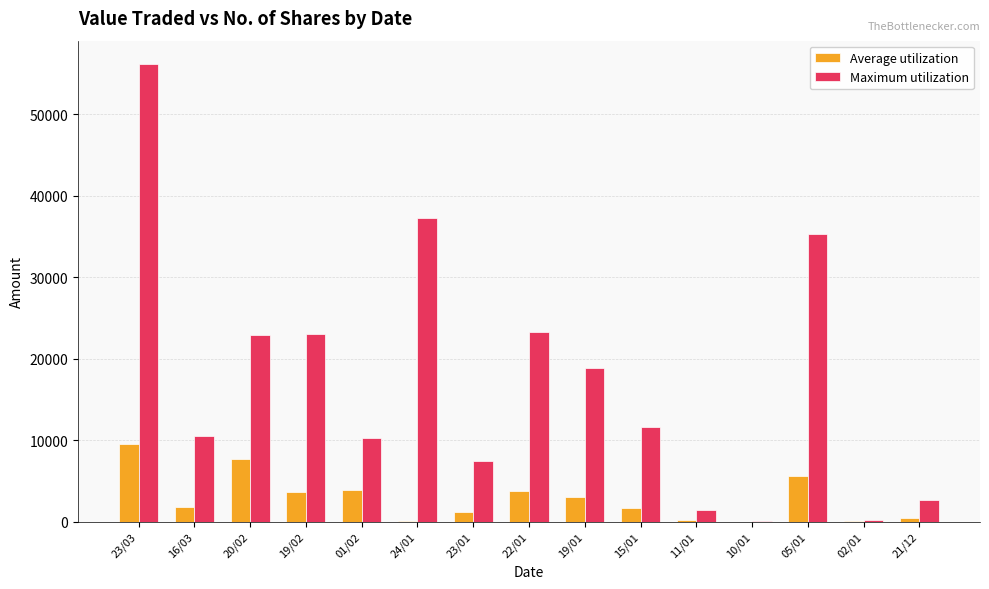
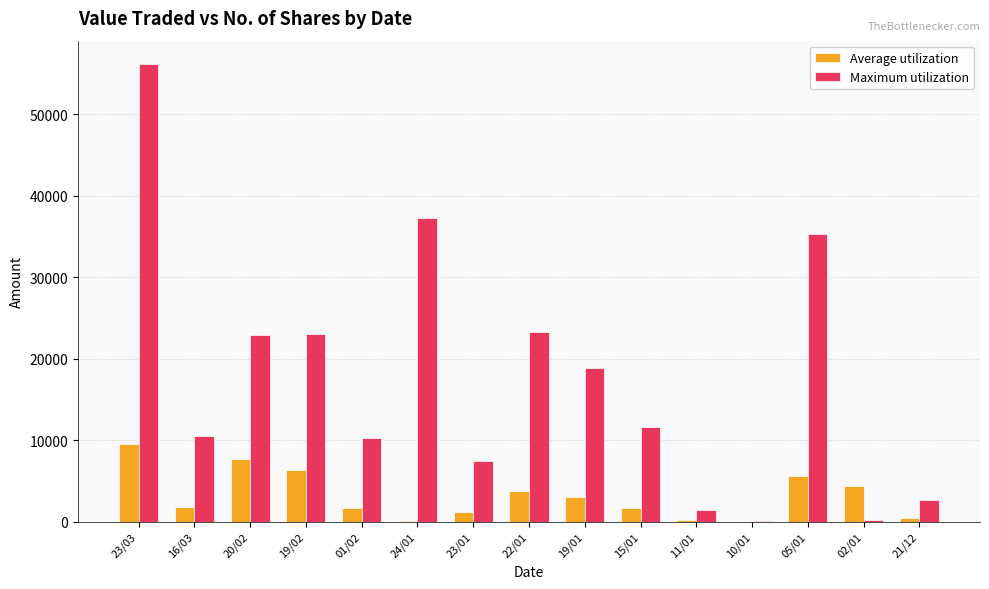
  {
    "Average utilization": {
      "23/03": 10000,
      "16/03": 2000,
      "20/02": 8000,
-     "19/02": 4000,
-     "01/02": 4000,
+     "19/02": 6000,
+     "01/02": 2000,
      "23/01": 1000,
      "22/01": 4000,
      "19/01": 3000,
      "15/01": 2000,
      "05/01": 6000,
-     "02/01": 0,
+     "02/01": 4000,
      "21/12": 0
    },
    "Maximum utilization": {
      "23/03": 56000,
      "16/03": 11000,
      "20/02": 23000,
      "19/02": 23000,
      "01/02": 10000,
      "24/01": 37000,
      "23/01": 8000,
      "22/01": 23000,
      "19/01": 19000,
      "15/01": 12000,
      "11/01": 1000,
      "05/01": 35000,
      "21/12": 3000
    }
  }
